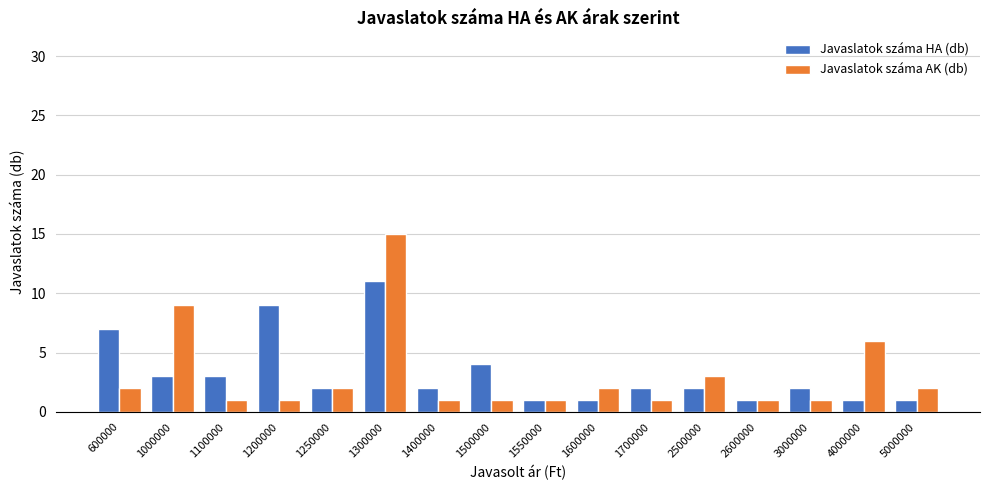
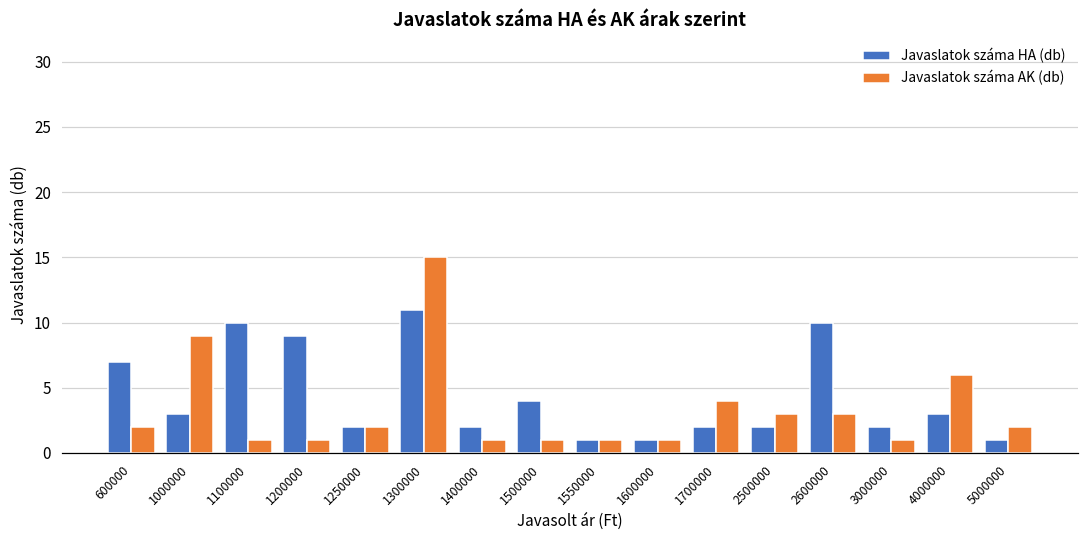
  {
    "Javaslatok száma HA (db)": {
      "600000": 7,
      "1000000": 3,
-     "1100000": 3,
+     "1100000": 10,
      "1200000": 9,
      "1250000": 2,
      "1300000": 11,
      "1400000": 2,
      "1500000": 4,
      "1550000": 1,
      "1600000": 1,
      "1700000": 2,
      "2500000": 2,
-     "2600000": 1,
+     "2600000": 10,
      "3000000": 2,
-     "4000000": 1,
+     "4000000": 3,
      "5000000": 1
    },
    "Javaslatok száma AK (db)": {
      "600000": 2,
      "1000000": 9,
      "1100000": 1,
      "1200000": 1,
      "1250000": 2,
      "1300000": 15,
      "1400000": 1,
      "1500000": 1,
      "1550000": 1,
-     "1600000": 2,
-     "1700000": 1,
+     "1600000": 1,
+     "1700000": 4,
      "2500000": 3,
-     "2600000": 1,
+     "2600000": 3,
      "3000000": 1,
      "4000000": 6,
      "5000000": 2
    }
  }
